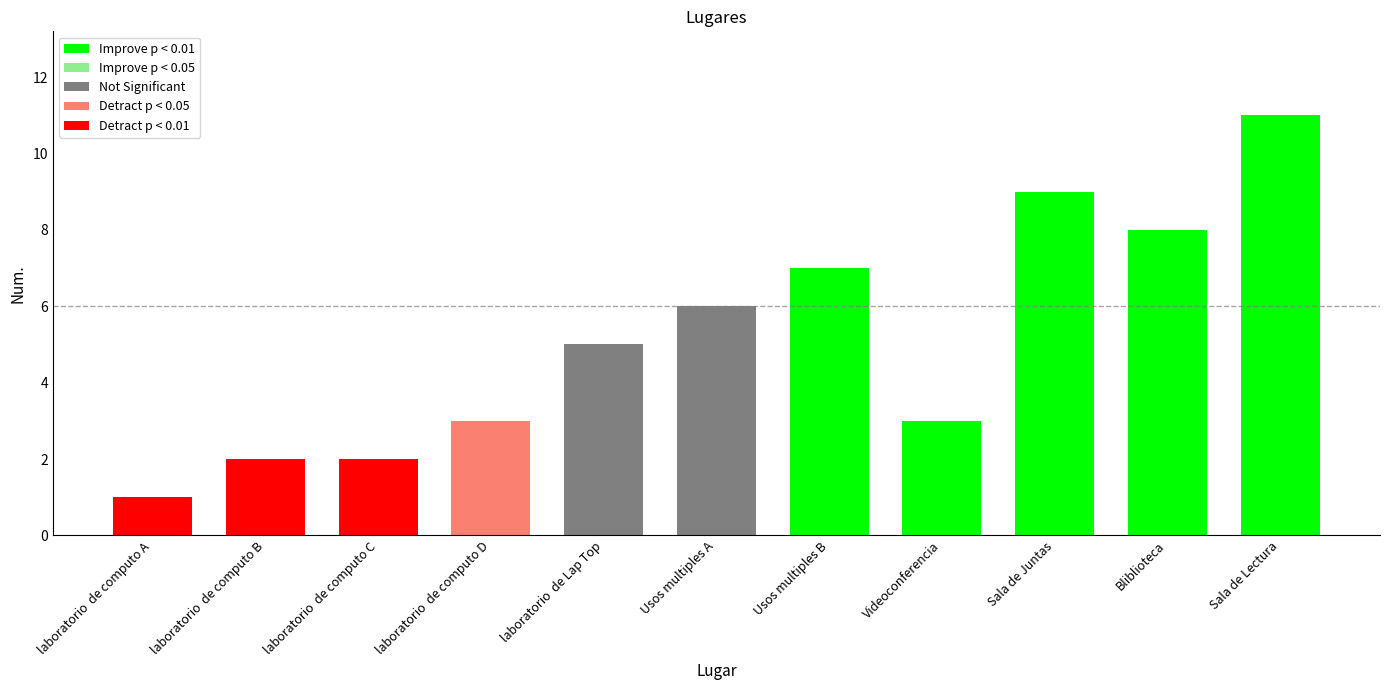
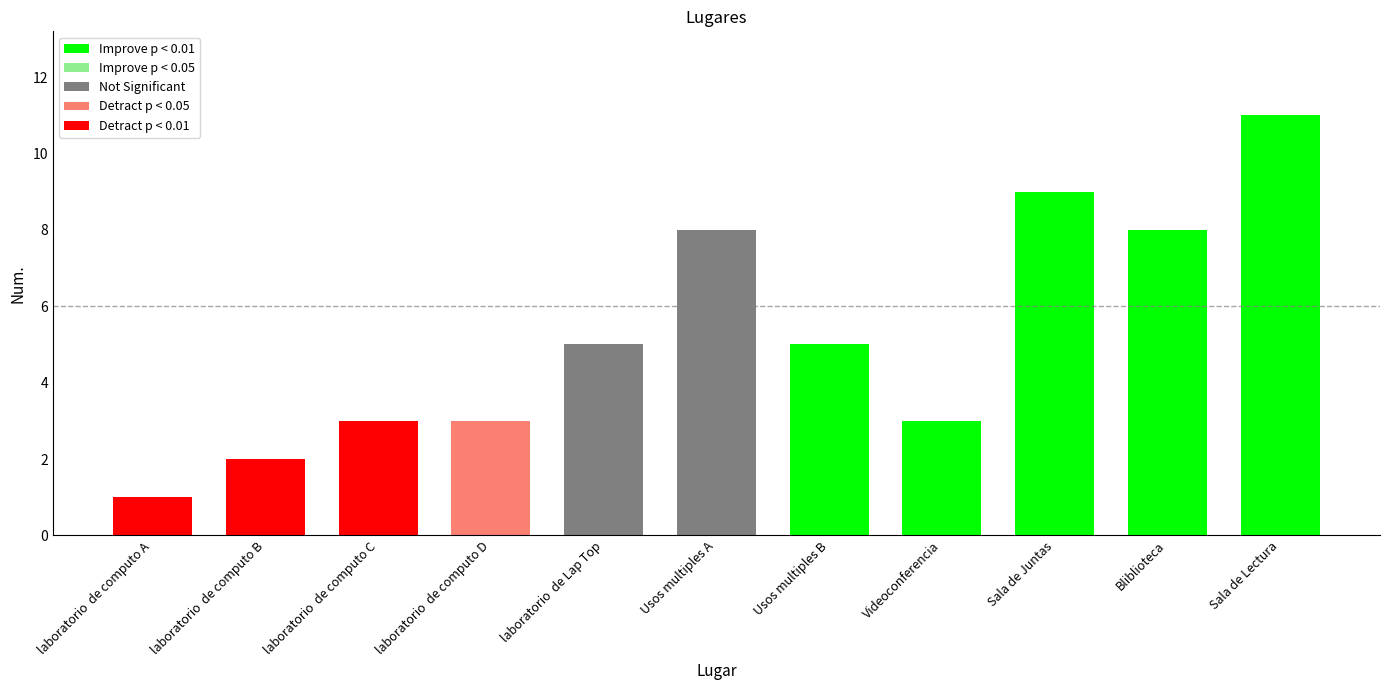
  {
    "laboratorio de computo A": 1,
    "laboratorio de computo B": 2,
-   "laboratorio de computo C": 2,
+   "laboratorio de computo C": 3,
    "laboratorio de computo D": 3,
    "laboratorio de Lap Top": 5,
-   "Usos multiples A": 6,
-   "Usos multiples B": 7,
+   "Usos multiples A": 8,
+   "Usos multiples B": 5,
    "Videoconferencia": 3,
    "Sala de Juntas": 9,
    "Bliblioteca": 8,
    "Sala de Lectura": 11
  }
